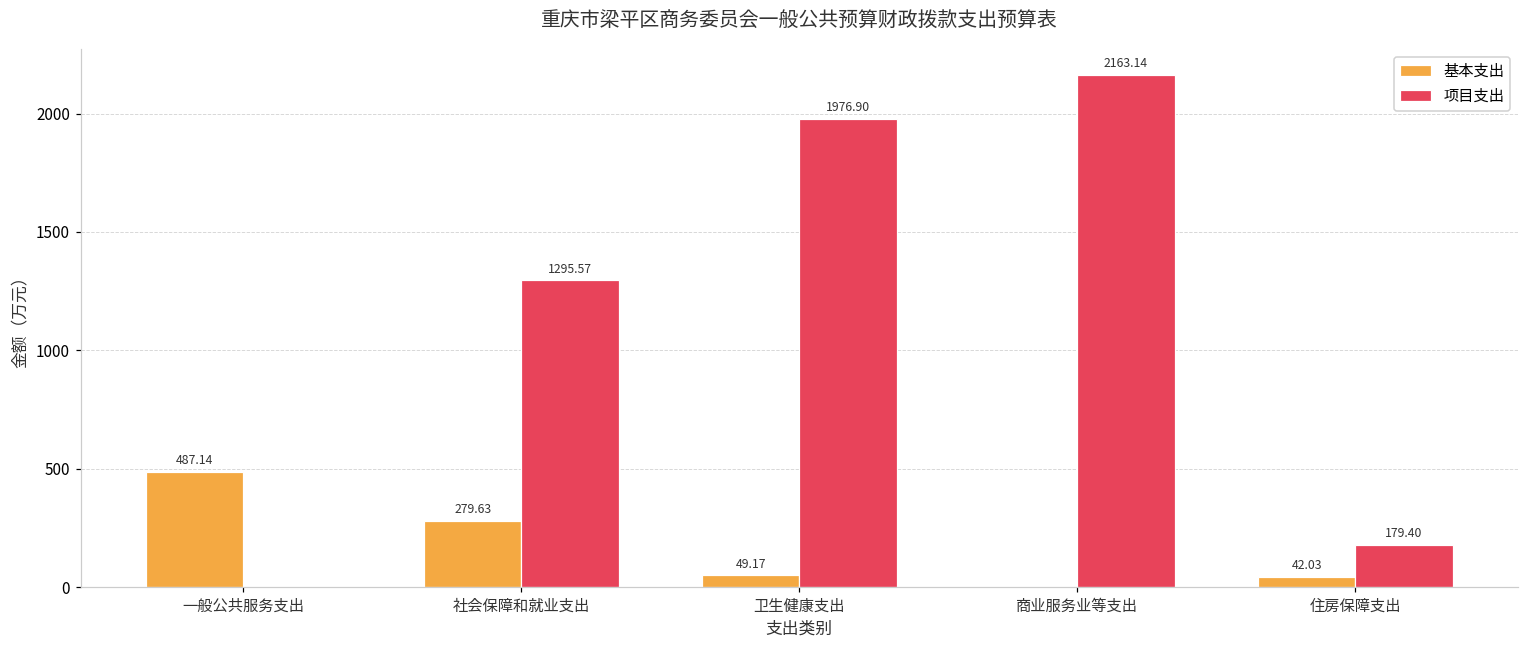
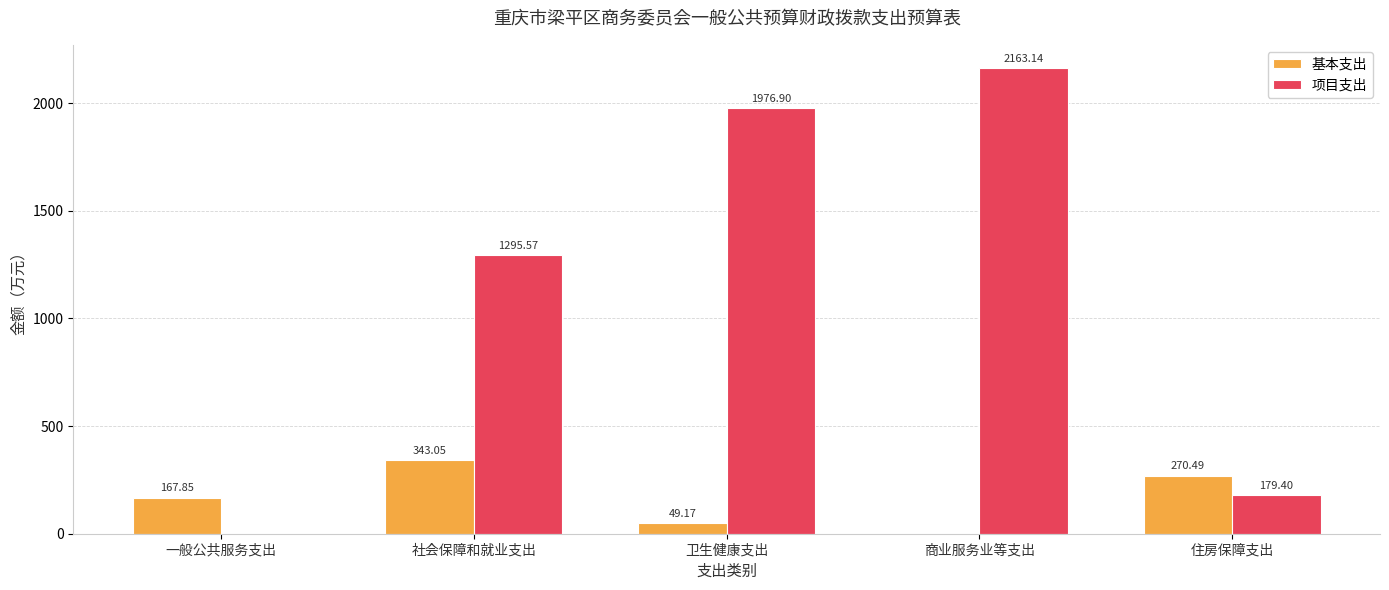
  {
    "基本支出": {
-     "一般公共服务支出": 487.14,
-     "社会保障和就业支出": 279.63,
+     "一般公共服务支出": 167.85,
+     "社会保障和就业支出": 343.05,
      "卫生健康支出": 49.17,
-     "住房保障支出": 42.03
+     "住房保障支出": 270.49
    },
    "项目支出": {
      "社会保障和就业支出": 1295.57,
      "卫生健康支出": 1976.90,
      "商业服务业等支出": 2163.14,
      "住房保障支出": 179.40
    }
  }
